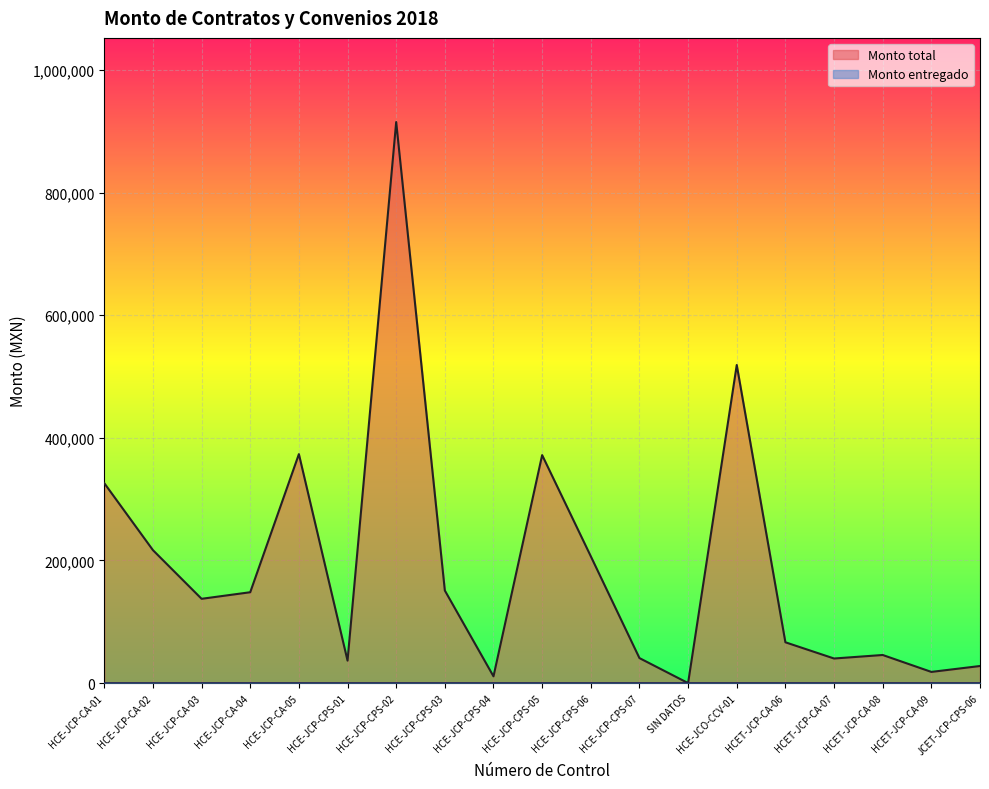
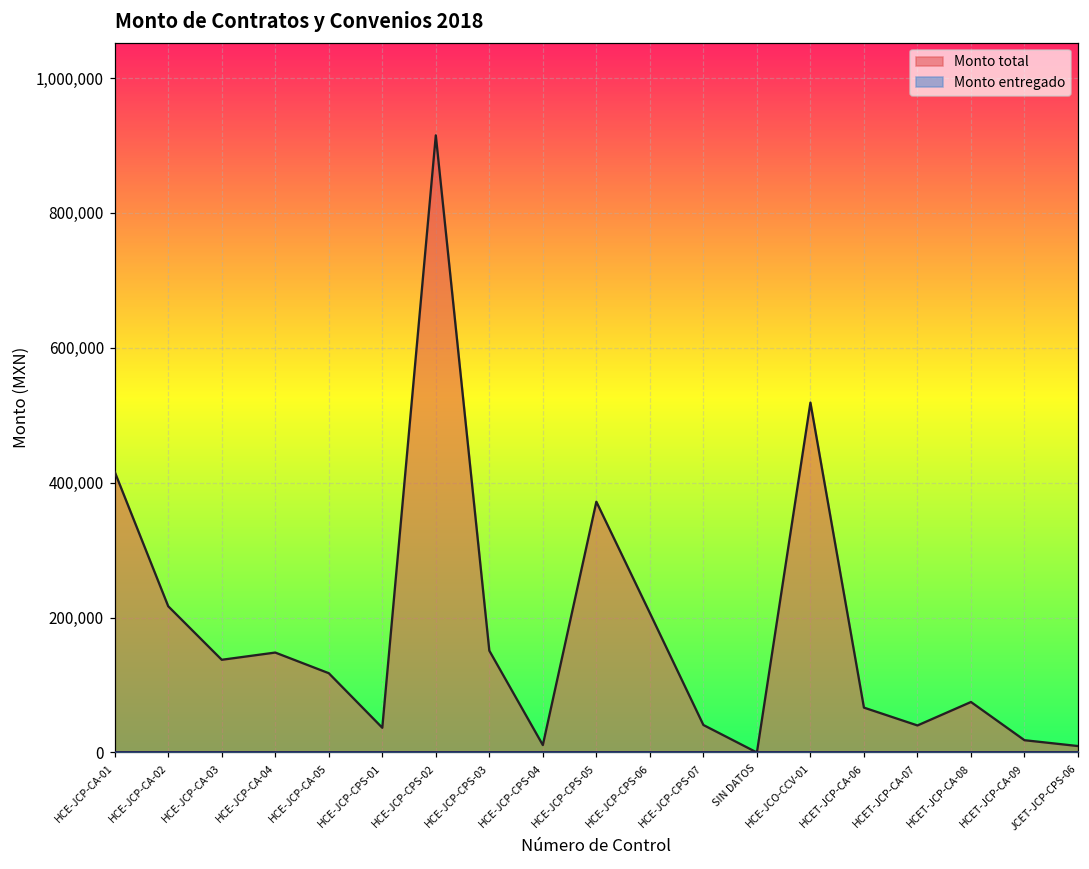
  {
    "Monto total": {
-     "HCE-JCP-CA-01": "330,000",
+     "HCE-JCP-CA-01": "420,000",
      "HCE-JCP-CA-02": "220,000",
      "HCE-JCP-CA-03": "140,000",
      "HCE-JCP-CA-04": "150,000",
-     "HCE-JCP-CA-05": "370,000",
+     "HCE-JCP-CA-05": "120,000",
      "HCE-JCP-CPS-01": "40,000",
      "HCE-JCP-CPS-02": "920,000",
      "HCE-JCP-CPS-03": "150,000",
      "HCE-JCP-CPS-04": "10,000",
      "HCE-JCP-CPS-05": "370,000",
      "HCE-JCP-CPS-06": "210,000",
      "HCE-JCP-CPS-07": "40,000",
      "HCE-JCO-CCV-01": "520,000",
      "HCET-JCP-CA-06": "70,000",
      "HCET-JCP-CA-07": "40,000",
-     "HCET-JCP-CA-08": "50,000",
+     "HCET-JCP-CA-08": "70,000",
      "HCET-JCP-CA-09": "20,000",
-     "JCET-JCP-CPS-06": "30,000"
+     "JCET-JCP-CPS-06": "10,000"
    },
    "Monto entregado": {
      "HCE-JCP-CA-01": "0",
      "HCE-JCP-CA-02": "0",
      "HCE-JCP-CA-03": "0",
      "HCE-JCP-CA-04": "0",
      "HCE-JCP-CA-05": "0",
      "HCE-JCP-CPS-01": "0",
      "HCE-JCP-CPS-02": "0",
      "HCE-JCP-CPS-03": "0",
      "HCE-JCP-CPS-04": "0",
      "HCE-JCP-CPS-05": "0",
      "HCE-JCP-CPS-06": "0",
      "HCE-JCP-CPS-07": "0",
      "HCE-JCO-CCV-01": "0",
      "HCET-JCP-CA-06": "0",
      "HCET-JCP-CA-07": "0",
      "HCET-JCP-CA-08": "0",
      "HCET-JCP-CA-09": "0",
      "JCET-JCP-CPS-06": "0"
    }
  }
